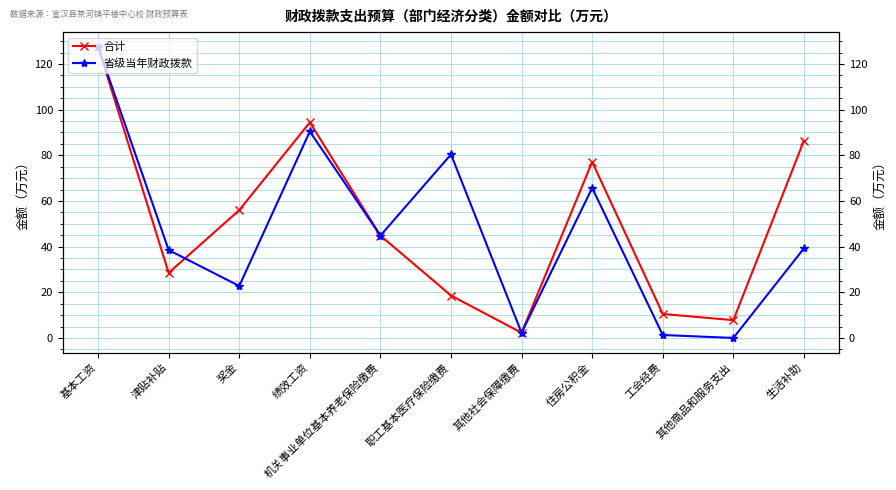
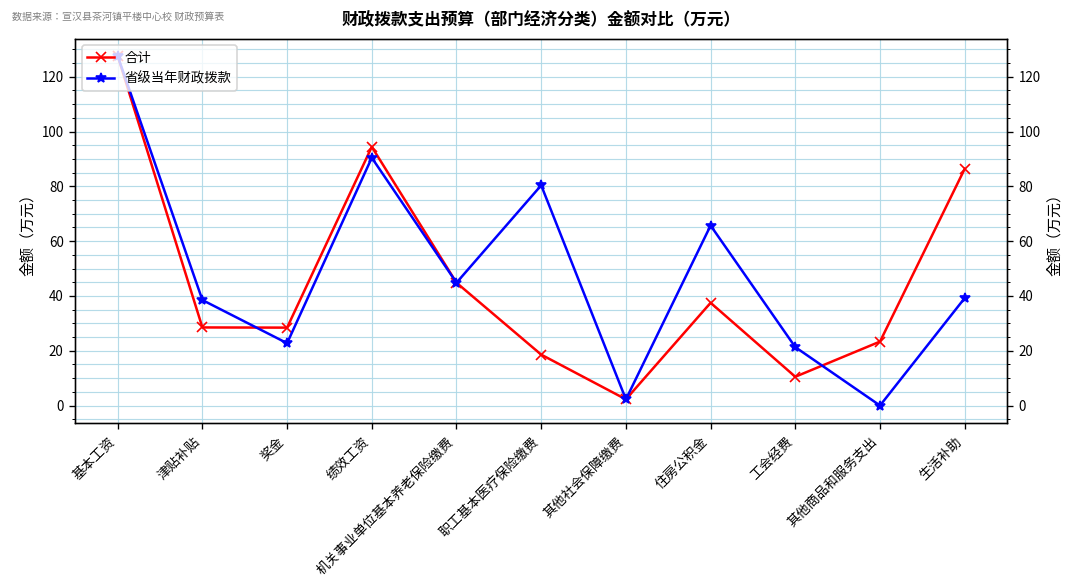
  {
    "合计": {
      "津贴补贴": 29,
-     "奖金": 56,
+     "奖金": 28,
      "绩效工资": 94,
      "职工基本医疗保险缴费": 19,
-     "住房公积金": 77,
+     "住房公积金": 38,
      "工会经费": 11,
-     "其他商品和服务支出": 8,
+     "其他商品和服务支出": 23,
      "生活补助": 86
    },
    "省级当年财政拨款": {
      "津贴补贴": 39,
      "奖金": 23,
      "绩效工资": 90,
      "职工基本医疗保险缴费": 80,
      "住房公积金": 66,
-     "工会经费": 1,
+     "工会经费": 21,
      "其他商品和服务支出": 0,
      "生活补助": 39
    }
  }
